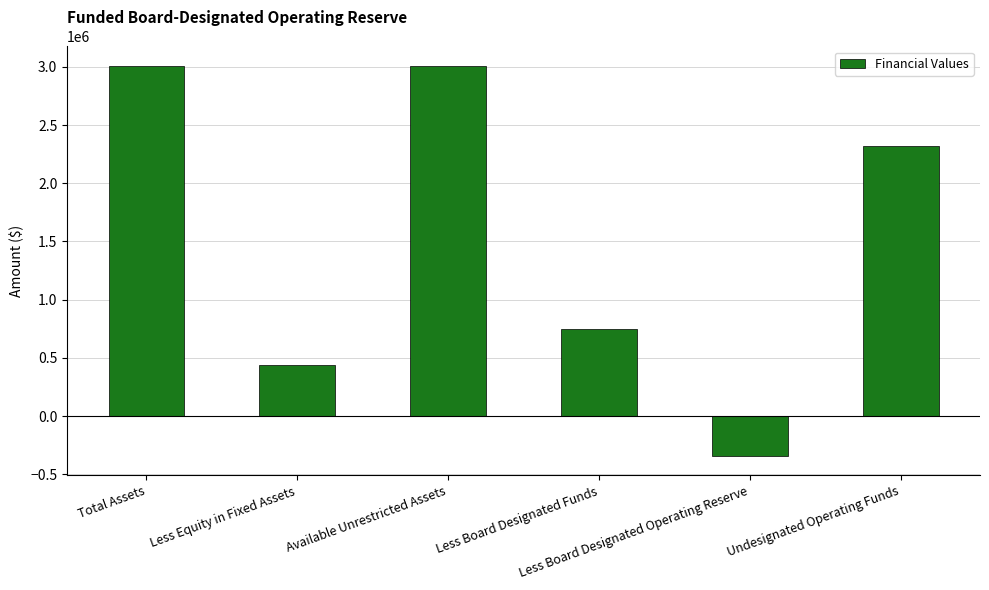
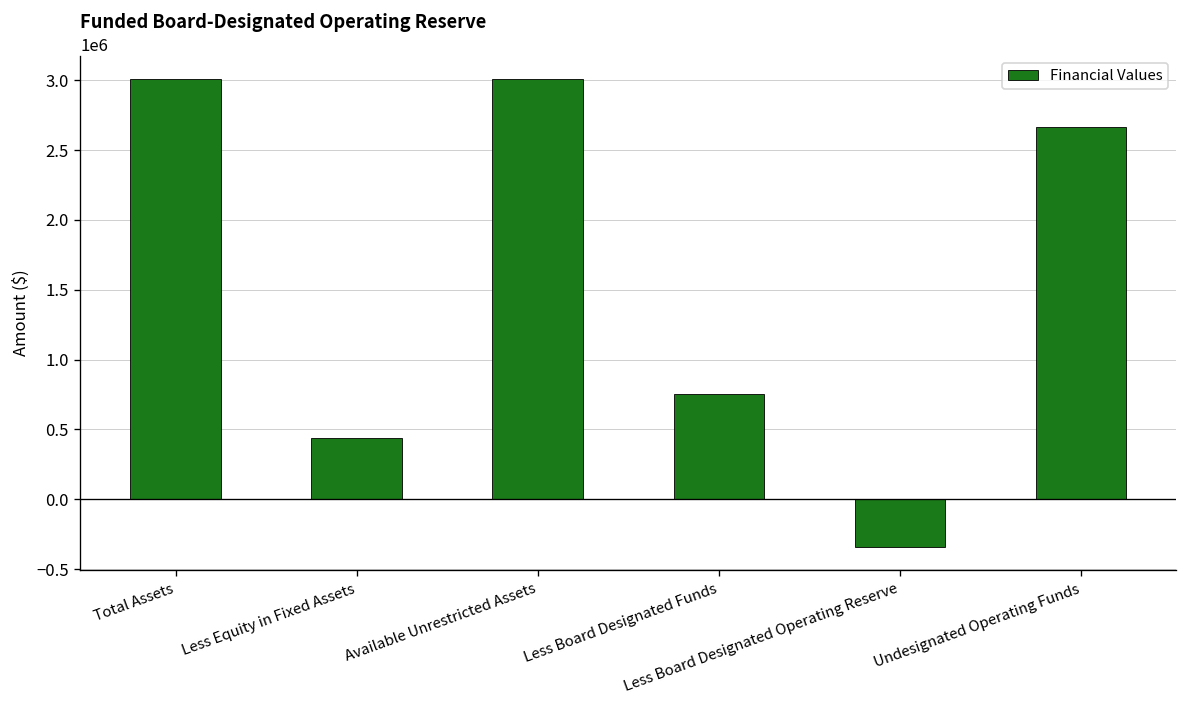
  {
    "Total Assets": 3010000,
    "Less Equity in Fixed Assets": 440000,
    "Available Unrestricted Assets": 3010000,
    "Less Board Designated Funds": 750000,
    "Less Board Designated Operating Reserve": -340000,
-   "Undesignated Operating Funds": 2320000
+   "Undesignated Operating Funds": 2670000
  }
